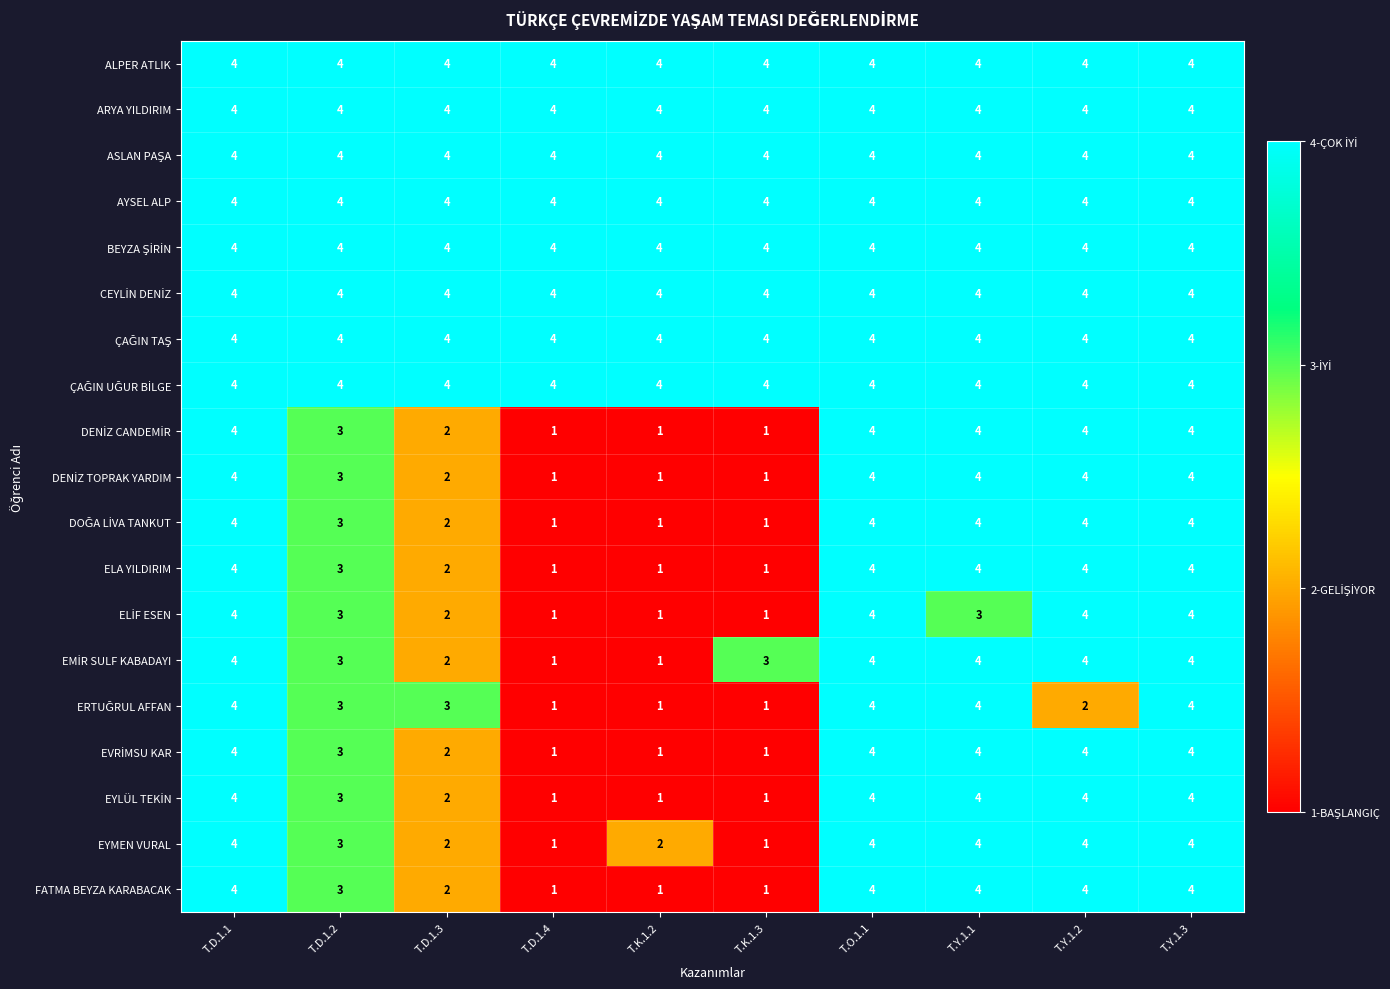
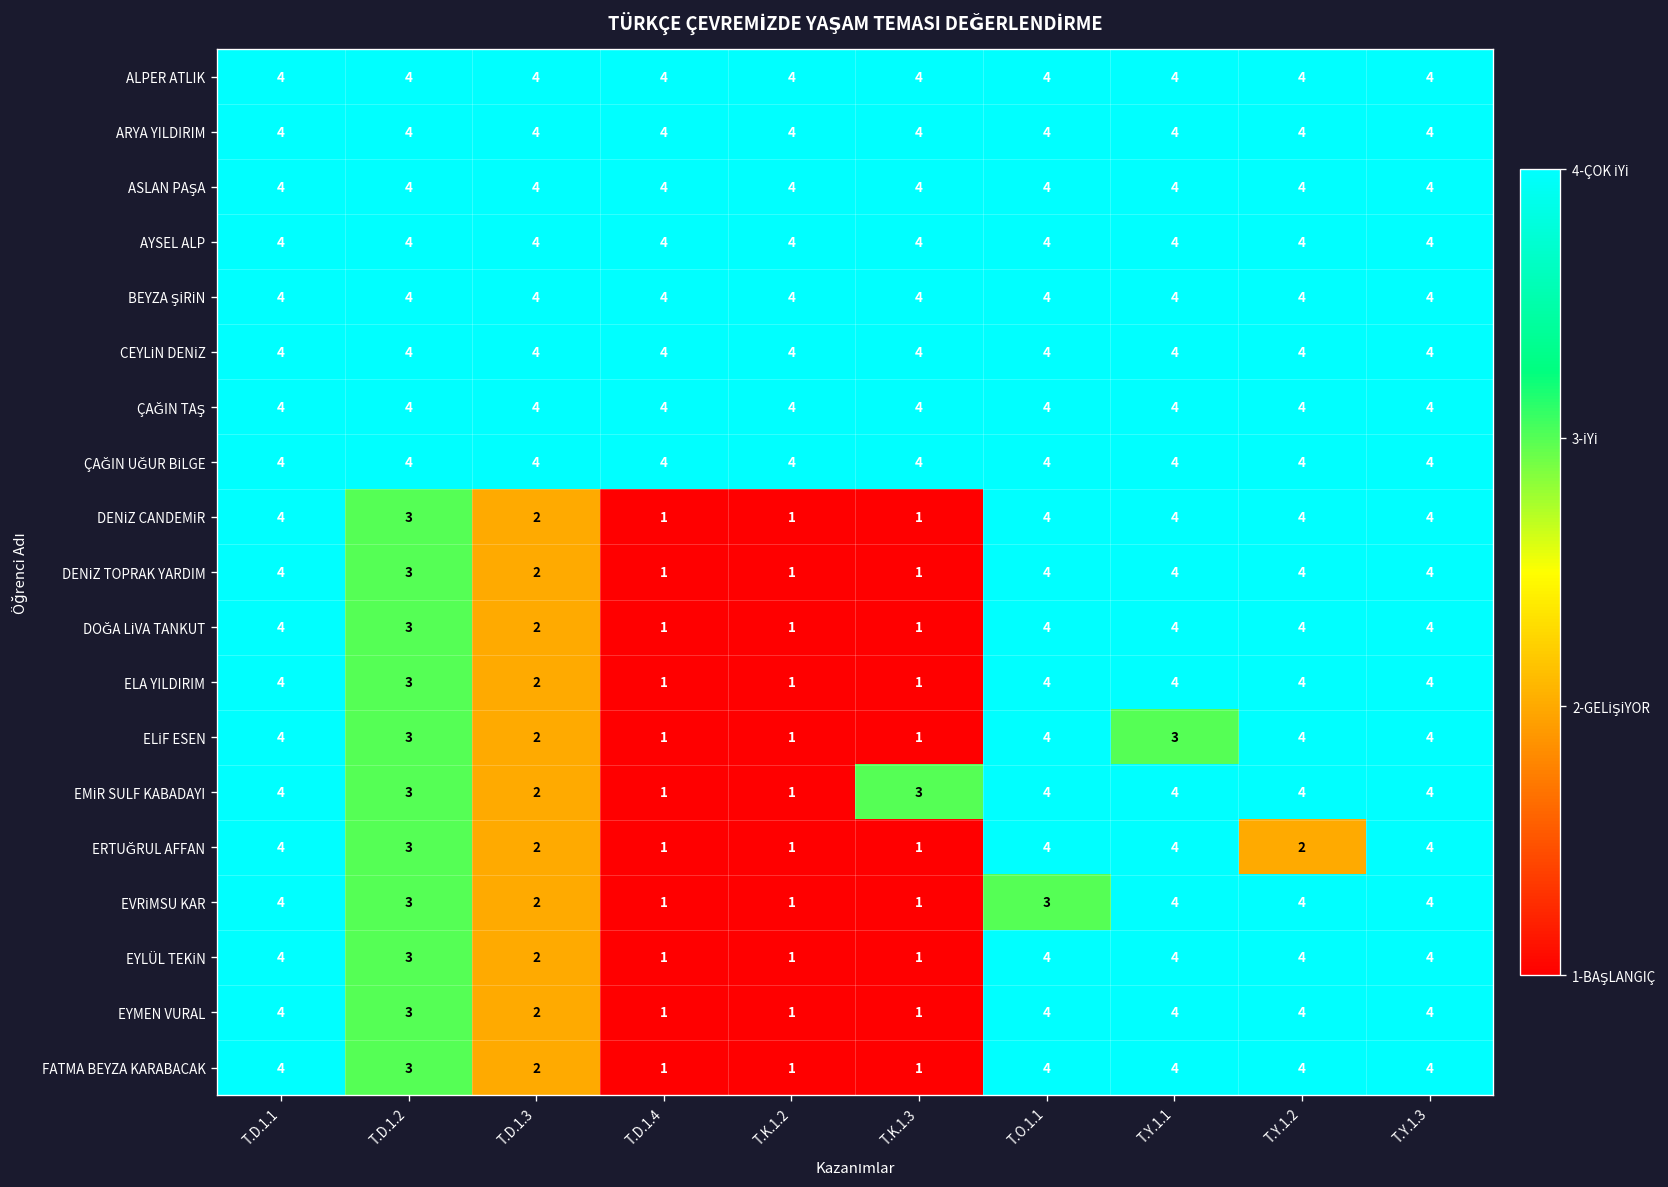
  {
    "ALPER ATLIK": {
      "T.D.1.1": 4,
      "T.D.1.2": 4,
      "T.D.1.3": 4,
      "T.D.1.4": 4,
      "T.K.1.2": 4,
      "T.K.1.3": 4,
      "T.O.1.1": 4,
      "T.Y.1.1": 4,
      "T.Y.1.2": 4,
      "T.Y.1.3": 4
    },
    "ARYA YILDIRIM": {
      "T.D.1.1": 4,
      "T.D.1.2": 4,
      "T.D.1.3": 4,
      "T.D.1.4": 4,
      "T.K.1.2": 4,
      "T.K.1.3": 4,
      "T.O.1.1": 4,
      "T.Y.1.1": 4,
      "T.Y.1.2": 4,
      "T.Y.1.3": 4
    },
    "ASLAN PAŞA": {
      "T.D.1.1": 4,
      "T.D.1.2": 4,
      "T.D.1.3": 4,
      "T.D.1.4": 4,
      "T.K.1.2": 4,
      "T.K.1.3": 4,
      "T.O.1.1": 4,
      "T.Y.1.1": 4,
      "T.Y.1.2": 4,
      "T.Y.1.3": 4
    },
    "AYSEL ALP": {
      "T.D.1.1": 4,
      "T.D.1.2": 4,
      "T.D.1.3": 4,
      "T.D.1.4": 4,
      "T.K.1.2": 4,
      "T.K.1.3": 4,
      "T.O.1.1": 4,
      "T.Y.1.1": 4,
      "T.Y.1.2": 4,
      "T.Y.1.3": 4
    },
    "BEYZA ŞİRİN": {
      "T.D.1.1": 4,
      "T.D.1.2": 4,
      "T.D.1.3": 4,
      "T.D.1.4": 4,
      "T.K.1.2": 4,
      "T.K.1.3": 4,
      "T.O.1.1": 4,
      "T.Y.1.1": 4,
      "T.Y.1.2": 4,
      "T.Y.1.3": 4
    },
    "CEYLİN DENİZ": {
      "T.D.1.1": 4,
      "T.D.1.2": 4,
      "T.D.1.3": 4,
      "T.D.1.4": 4,
      "T.K.1.2": 4,
      "T.K.1.3": 4,
      "T.O.1.1": 4,
      "T.Y.1.1": 4,
      "T.Y.1.2": 4,
      "T.Y.1.3": 4
    },
    "ÇAĞIN TAŞ": {
      "T.D.1.1": 4,
      "T.D.1.2": 4,
      "T.D.1.3": 4,
      "T.D.1.4": 4,
      "T.K.1.2": 4,
      "T.K.1.3": 4,
      "T.O.1.1": 4,
      "T.Y.1.1": 4,
      "T.Y.1.2": 4,
      "T.Y.1.3": 4
    },
    "ÇAĞIN UĞUR BİLGE": {
      "T.D.1.1": 4,
      "T.D.1.2": 4,
      "T.D.1.3": 4,
      "T.D.1.4": 4,
      "T.K.1.2": 4,
      "T.K.1.3": 4,
      "T.O.1.1": 4,
      "T.Y.1.1": 4,
      "T.Y.1.2": 4,
      "T.Y.1.3": 4
    },
    "DENİZ CANDEMİR": {
      "T.D.1.1": 4,
      "T.D.1.2": 3,
      "T.D.1.3": 2,
      "T.D.1.4": 1,
      "T.K.1.2": 1,
      "T.K.1.3": 1,
      "T.O.1.1": 4,
      "T.Y.1.1": 4,
      "T.Y.1.2": 4,
      "T.Y.1.3": 4
    },
    "DENİZ TOPRAK YARDIM": {
      "T.D.1.1": 4,
      "T.D.1.2": 3,
      "T.D.1.3": 2,
      "T.D.1.4": 1,
      "T.K.1.2": 1,
      "T.K.1.3": 1,
      "T.O.1.1": 4,
      "T.Y.1.1": 4,
      "T.Y.1.2": 4,
      "T.Y.1.3": 4
    },
    "DOĞA LİVA TANKUT": {
      "T.D.1.1": 4,
      "T.D.1.2": 3,
      "T.D.1.3": 2,
      "T.D.1.4": 1,
      "T.K.1.2": 1,
      "T.K.1.3": 1,
      "T.O.1.1": 4,
      "T.Y.1.1": 4,
      "T.Y.1.2": 4,
      "T.Y.1.3": 4
    },
    "ELA YILDIRIM": {
      "T.D.1.1": 4,
      "T.D.1.2": 3,
      "T.D.1.3": 2,
      "T.D.1.4": 1,
      "T.K.1.2": 1,
      "T.K.1.3": 1,
      "T.O.1.1": 4,
      "T.Y.1.1": 4,
      "T.Y.1.2": 4,
      "T.Y.1.3": 4
    },
    "ELİF ESEN": {
      "T.D.1.1": 4,
      "T.D.1.2": 3,
      "T.D.1.3": 2,
      "T.D.1.4": 1,
      "T.K.1.2": 1,
      "T.K.1.3": 1,
      "T.O.1.1": 4,
      "T.Y.1.1": 3,
      "T.Y.1.2": 4,
      "T.Y.1.3": 4
    },
    "EMİR SULF KABADAYI": {
      "T.D.1.1": 4,
      "T.D.1.2": 3,
      "T.D.1.3": 2,
      "T.D.1.4": 1,
      "T.K.1.2": 1,
      "T.K.1.3": 3,
      "T.O.1.1": 4,
      "T.Y.1.1": 4,
      "T.Y.1.2": 4,
      "T.Y.1.3": 4
    },
    "ERTUĞRUL AFFAN": {
      "T.D.1.1": 4,
      "T.D.1.2": 3,
-     "T.D.1.3": 3,
+     "T.D.1.3": 2,
      "T.D.1.4": 1,
      "T.K.1.2": 1,
      "T.K.1.3": 1,
      "T.O.1.1": 4,
      "T.Y.1.1": 4,
      "T.Y.1.2": 2,
      "T.Y.1.3": 4
    },
    "EVRİMSU KAR": {
      "T.D.1.1": 4,
      "T.D.1.2": 3,
      "T.D.1.3": 2,
      "T.D.1.4": 1,
      "T.K.1.2": 1,
      "T.K.1.3": 1,
-     "T.O.1.1": 4,
+     "T.O.1.1": 3,
      "T.Y.1.1": 4,
      "T.Y.1.2": 4,
      "T.Y.1.3": 4
    },
    "EYLÜL TEKİN": {
      "T.D.1.1": 4,
      "T.D.1.2": 3,
      "T.D.1.3": 2,
      "T.D.1.4": 1,
      "T.K.1.2": 1,
      "T.K.1.3": 1,
      "T.O.1.1": 4,
      "T.Y.1.1": 4,
      "T.Y.1.2": 4,
      "T.Y.1.3": 4
    },
    "EYMEN VURAL": {
      "T.D.1.1": 4,
      "T.D.1.2": 3,
      "T.D.1.3": 2,
      "T.D.1.4": 1,
-     "T.K.1.2": 2,
+     "T.K.1.2": 1,
      "T.K.1.3": 1,
      "T.O.1.1": 4,
      "T.Y.1.1": 4,
      "T.Y.1.2": 4,
      "T.Y.1.3": 4
    },
    "FATMA BEYZA KARABACAK": {
      "T.D.1.1": 4,
      "T.D.1.2": 3,
      "T.D.1.3": 2,
      "T.D.1.4": 1,
      "T.K.1.2": 1,
      "T.K.1.3": 1,
      "T.O.1.1": 4,
      "T.Y.1.1": 4,
      "T.Y.1.2": 4,
      "T.Y.1.3": 4
    }
  }
